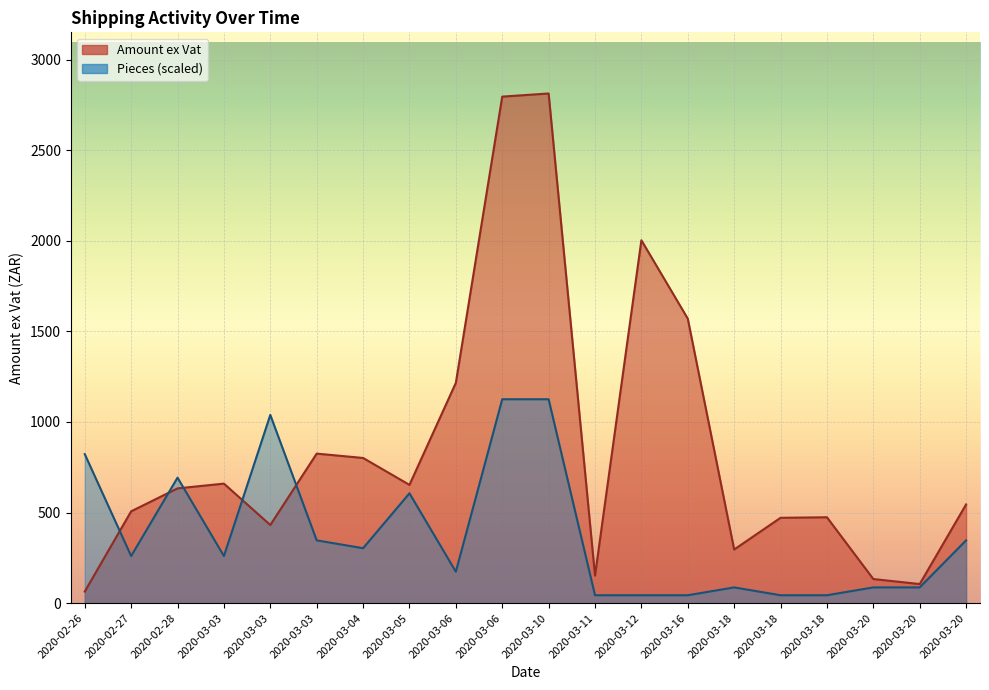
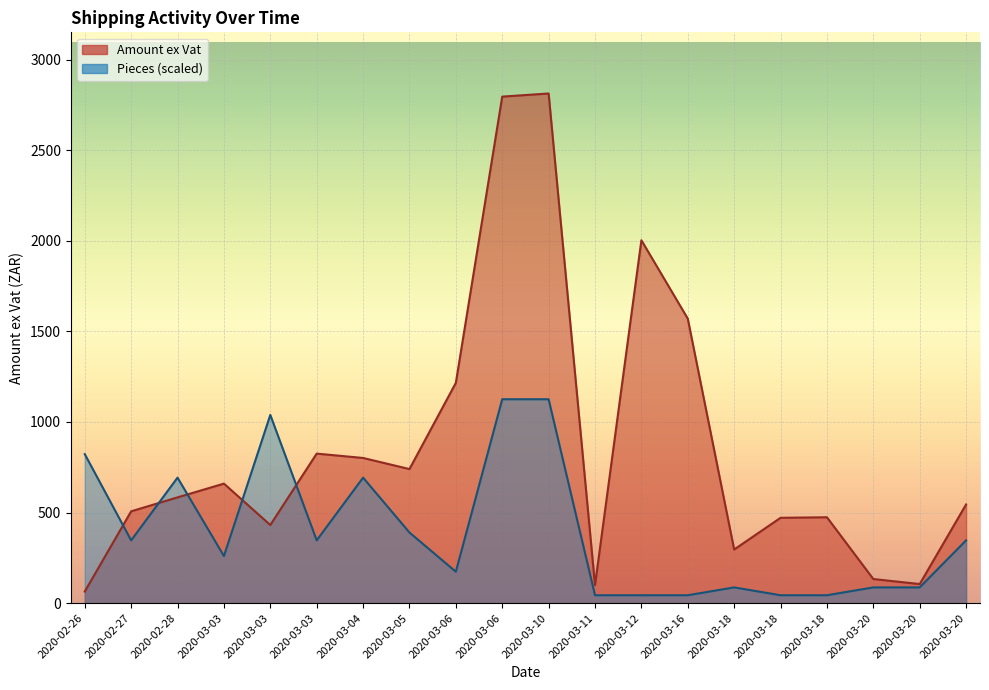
  {
    "Amount ex Vat": {
      "2020-02-26": 60,
      "2020-02-27": 510,
-     "2020-02-28": 630,
+     "2020-02-28": 580,
      "2020-03-04": 800,
-     "2020-03-05": 650,
+     "2020-03-05": 740,
      "2020-03-10": 2810,
-     "2020-03-11": 150,
+     "2020-03-11": 100,
      "2020-03-12": 2000,
      "2020-03-16": 1570
    },
    "Pieces (scaled)": {
      "2020-02-26": 820,
-     "2020-02-27": 260,
+     "2020-02-27": 350,
      "2020-02-28": 690,
-     "2020-03-04": 300,
-     "2020-03-05": 610,
+     "2020-03-04": 690,
+     "2020-03-05": 390,
      "2020-03-10": 1130,
      "2020-03-11": 40,
      "2020-03-12": 40,
      "2020-03-16": 40
    }
  }
